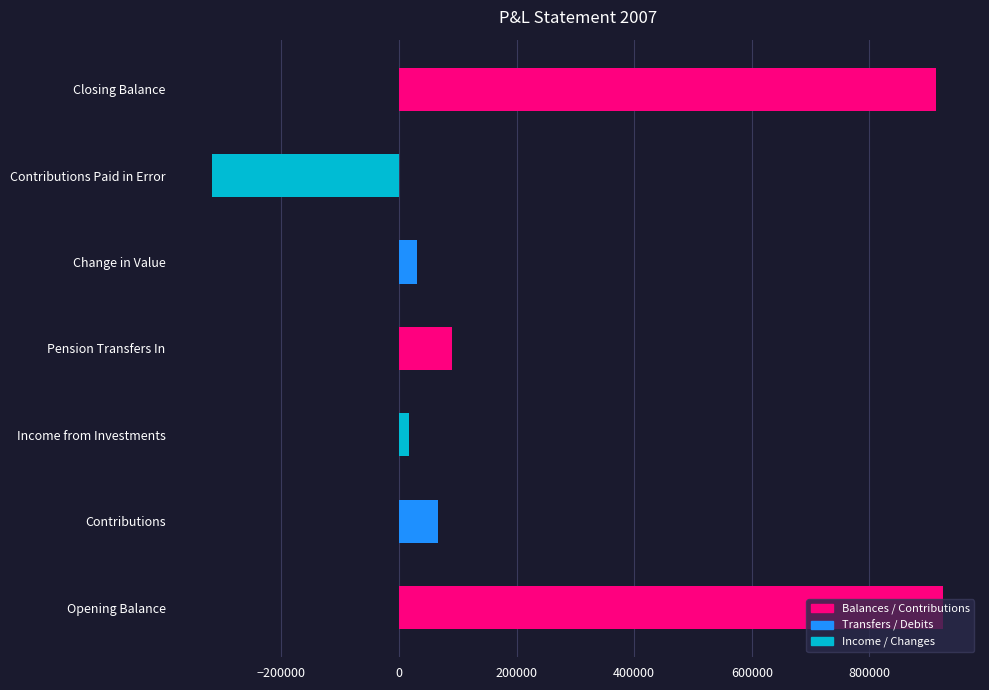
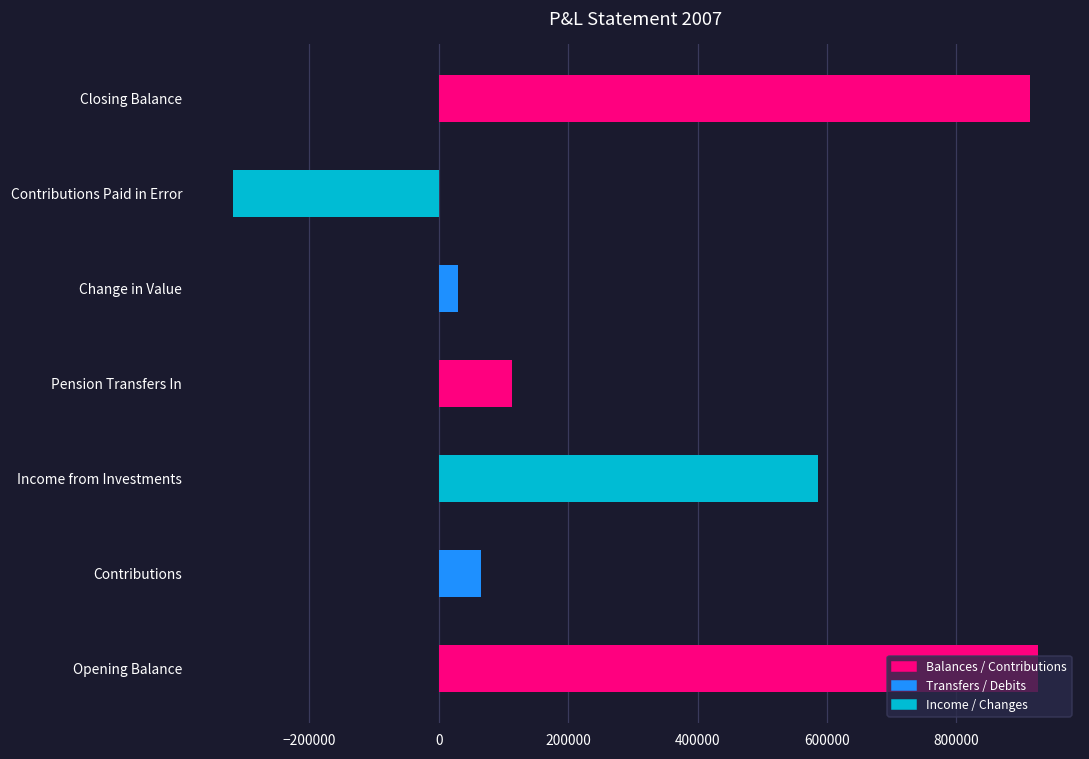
  {
    "Closing Balance": 910000,
    "Contributions Paid in Error": -320000,
    "Change in Value": 30000,
-   "Pension Transfers In": 90000,
-   "Income from Investments": 20000,
+   "Pension Transfers In": 110000,
+   "Income from Investments": 590000,
    "Contributions": 70000
  }
